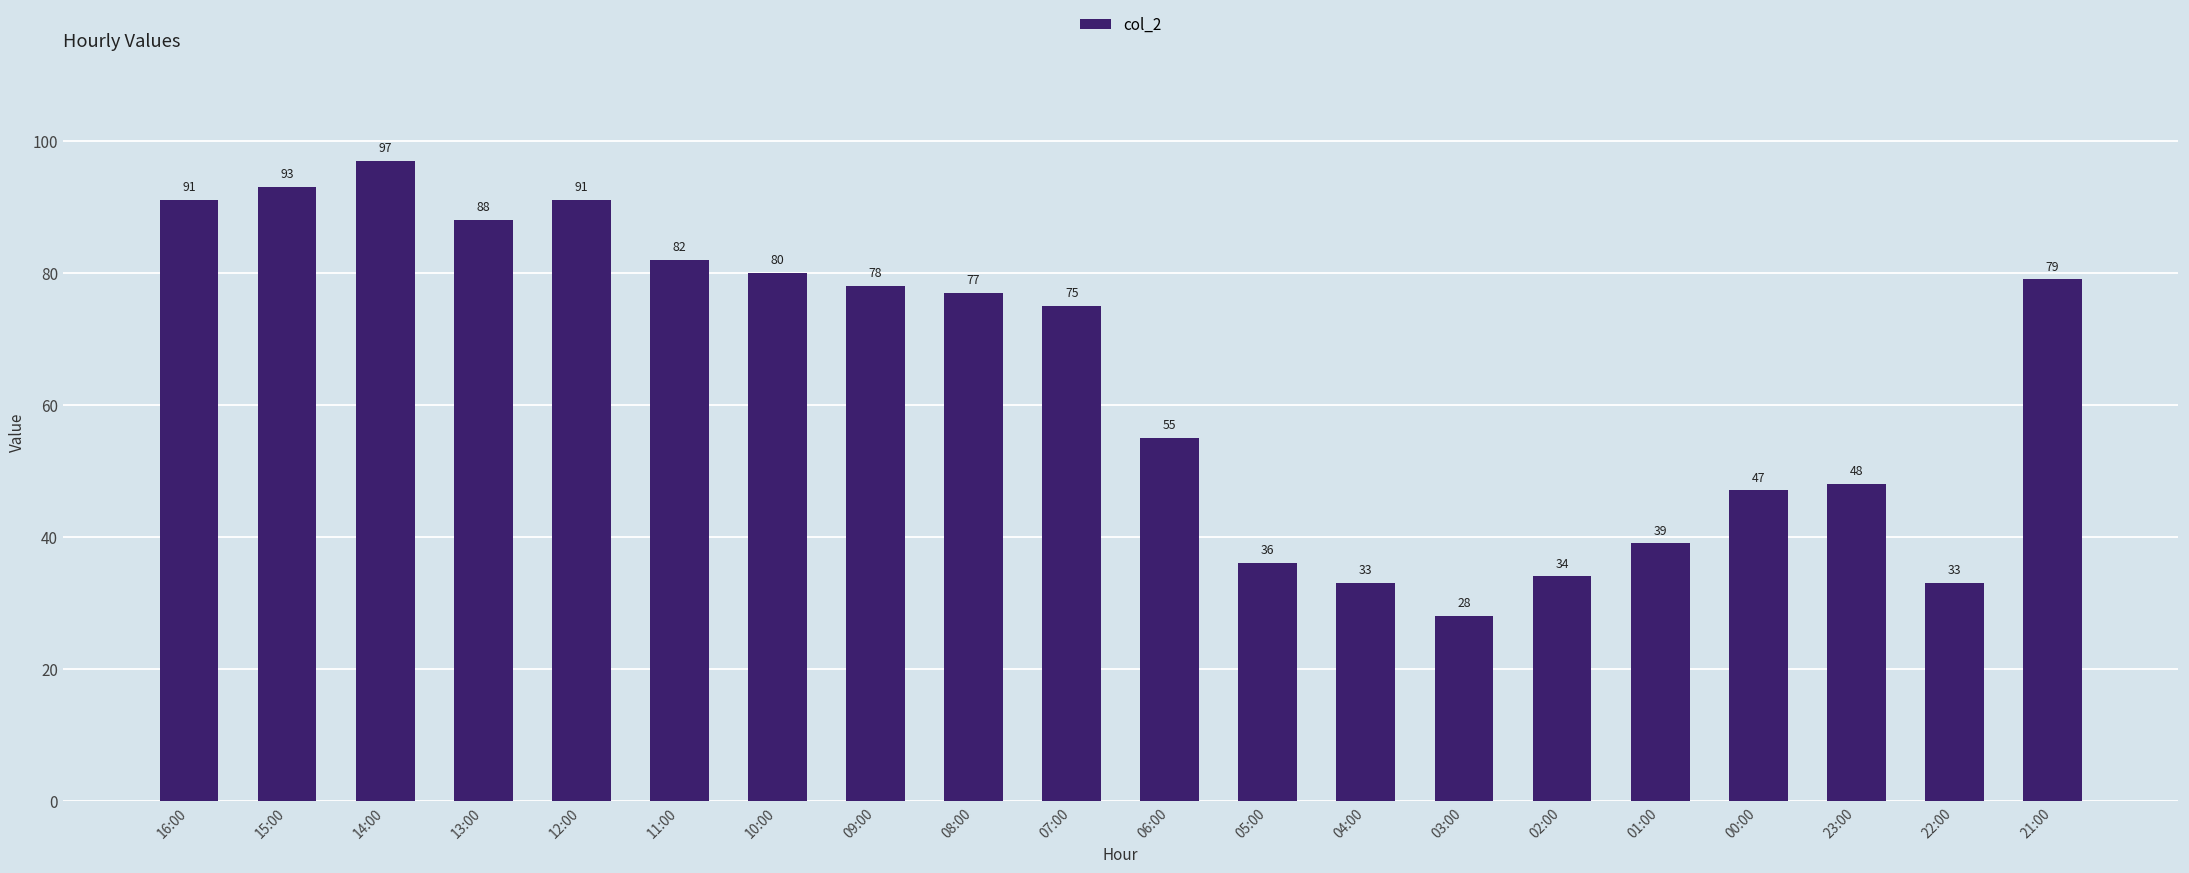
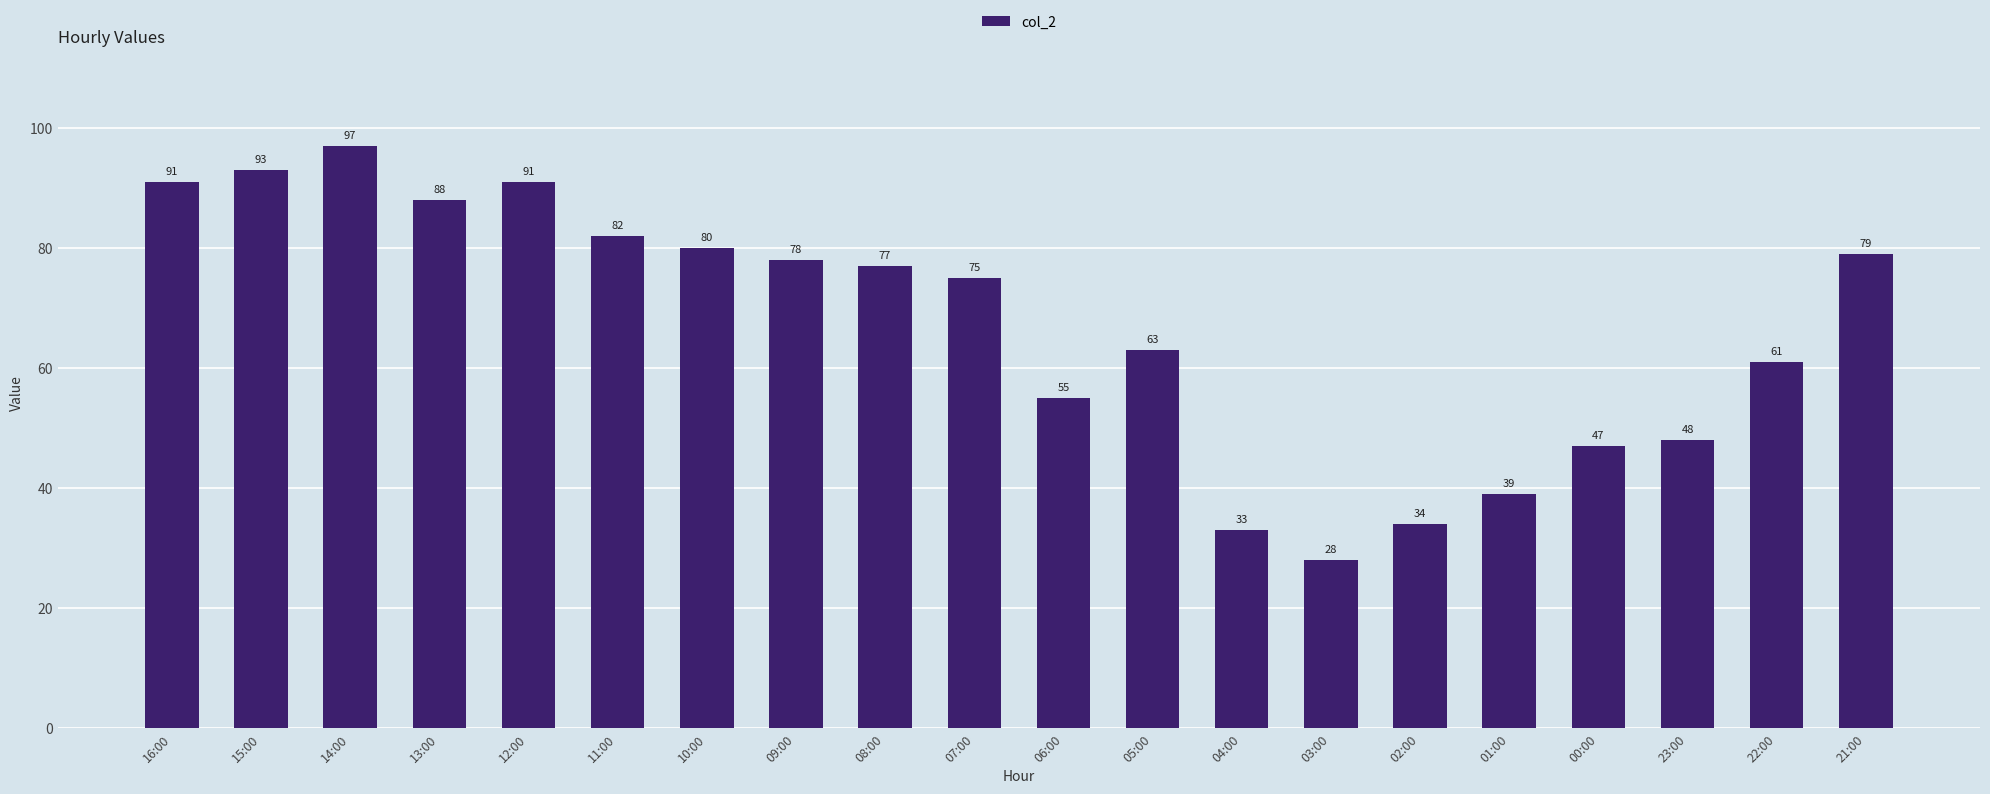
  {
    "16:00": 91,
    "15:00": 93,
    "14:00": 97,
    "13:00": 88,
    "12:00": 91,
    "11:00": 82,
    "10:00": 80,
    "09:00": 78,
    "08:00": 77,
    "07:00": 75,
    "06:00": 55,
-   "05:00": 36,
+   "05:00": 63,
    "04:00": 33,
    "03:00": 28,
    "02:00": 34,
    "01:00": 39,
    "00:00": 47,
    "23:00": 48,
-   "22:00": 33,
+   "22:00": 61,
    "21:00": 79
  }
